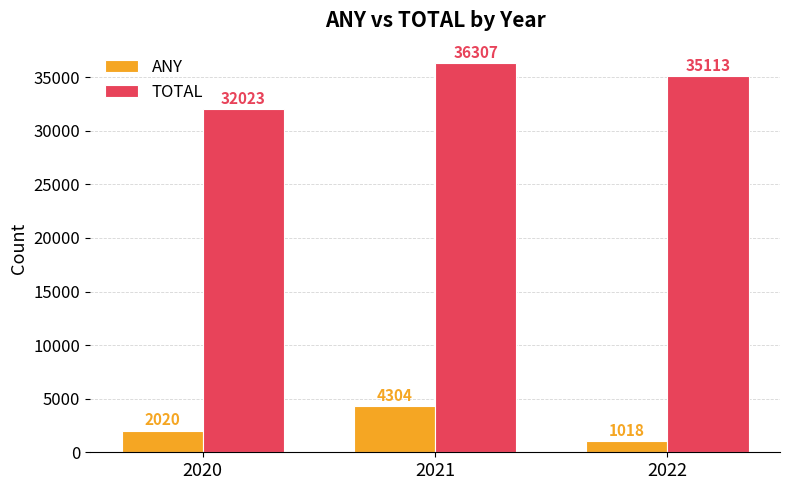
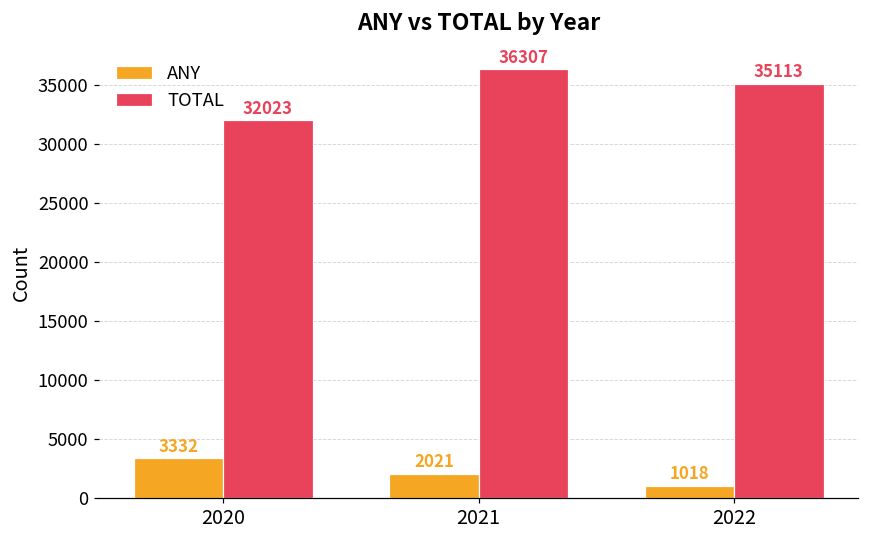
  {
    "ANY": {
-     "2020": 2020,
-     "2021": 4304,
+     "2020": 3332,
+     "2021": 2021,
      "2022": 1018
    },
    "TOTAL": {
      "2020": 32023,
      "2021": 36307,
      "2022": 35113
    }
  }
